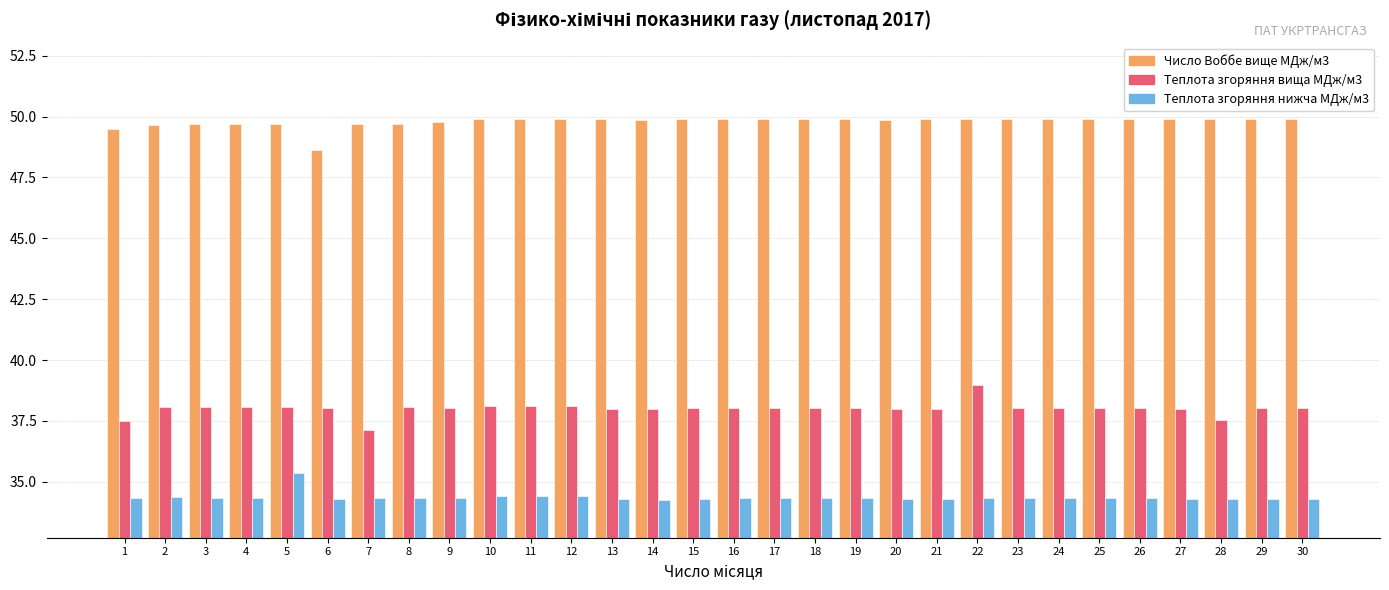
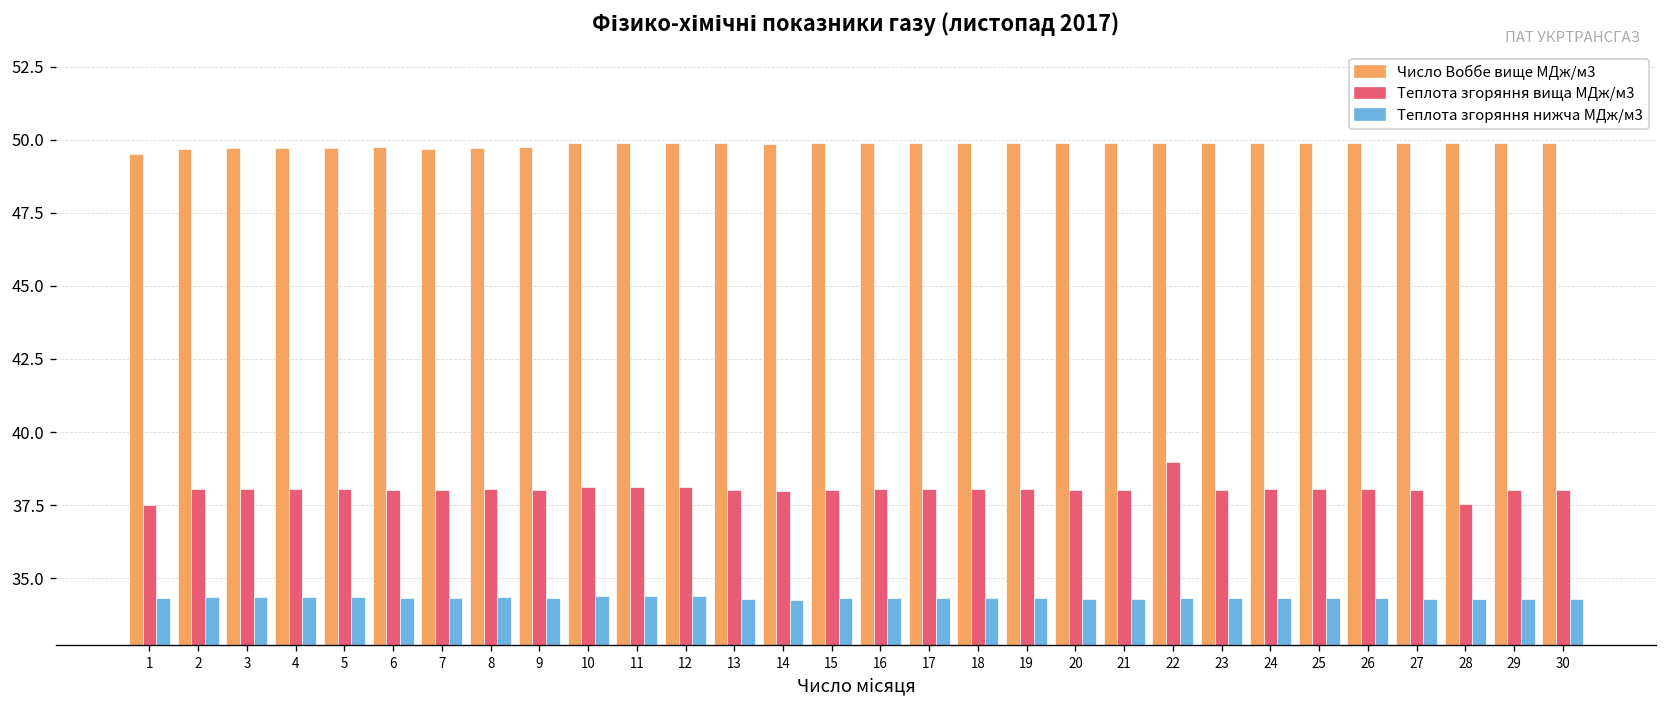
  {
    "Число Воббе вище МДж/м3": {
      "1": 49.5,
      "2": 49.7,
      "3": 49.7,
      "4": 49.7,
      "5": 49.7,
-     "6": 48.6,
+     "6": 49.8,
      "7": 49.7,
      "8": 49.7,
      "9": 49.8,
      "10": 49.9,
      "11": 49.9,
      "12": 49.9,
      "13": 49.9,
      "14": 49.9,
      "15": 49.9,
      "16": 49.9,
      "17": 49.9,
      "18": 49.9,
      "19": 49.9,
      "20": 49.9,
      "21": 49.9,
      "22": 49.9,
      "23": 49.9,
      "24": 49.9,
      "25": 49.9,
      "26": 49.9,
      "27": 49.9,
      "28": 49.9,
      "29": 49.9,
      "30": 49.9
    },
    "Теплота згоряння вища МДж/м3": {
      "1": 37.5,
      "2": 38.1,
      "3": 38.1,
      "4": 38.1,
      "5": 38.1,
      "6": 38.0,
-     "7": 37.1,
+     "7": 38.0,
      "8": 38.1,
      "9": 38.0,
      "10": 38.1,
      "11": 38.1,
      "12": 38.1,
      "13": 38.0,
      "14": 38.0,
      "15": 38.0,
      "16": 38.0,
      "17": 38.0,
      "18": 38.0,
      "19": 38.0,
      "20": 38.0,
      "21": 38.0,
      "22": 39.0,
      "23": 38.0,
      "24": 38.0,
      "25": 38.0,
      "26": 38.0,
      "27": 38.0,
      "28": 37.5,
      "29": 38.0,
      "30": 38.0
    },
    "Теплота згоряння нижча МДж/м3": {
      "1": 34.3,
      "2": 34.3,
      "3": 34.3,
      "4": 34.3,
-     "5": 35.3,
+     "5": 34.3,
      "6": 34.3,
      "7": 34.3,
      "8": 34.3,
      "9": 34.3,
      "10": 34.4,
      "11": 34.4,
      "12": 34.4,
      "13": 34.3,
      "14": 34.3,
      "15": 34.3,
      "16": 34.3,
      "17": 34.3,
      "18": 34.3,
      "19": 34.3,
      "20": 34.3,
      "21": 34.3,
      "22": 34.3,
      "23": 34.3,
      "24": 34.3,
      "25": 34.3,
      "26": 34.3,
      "27": 34.3,
      "28": 34.3,
      "29": 34.3,
      "30": 34.3
    }
  }
